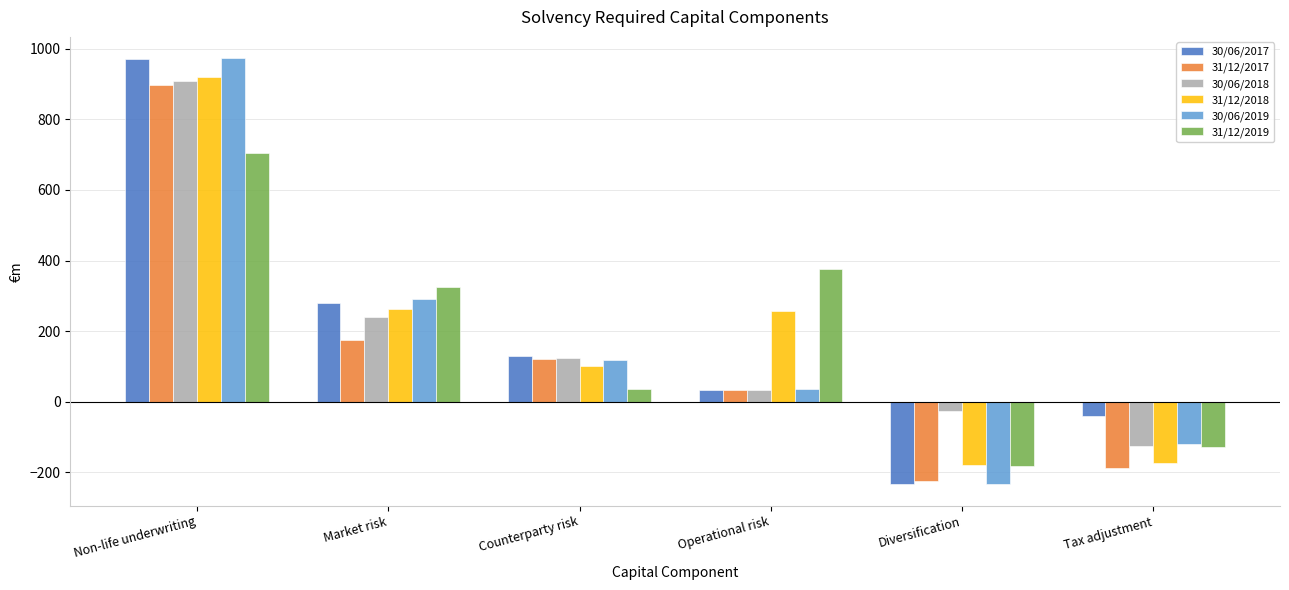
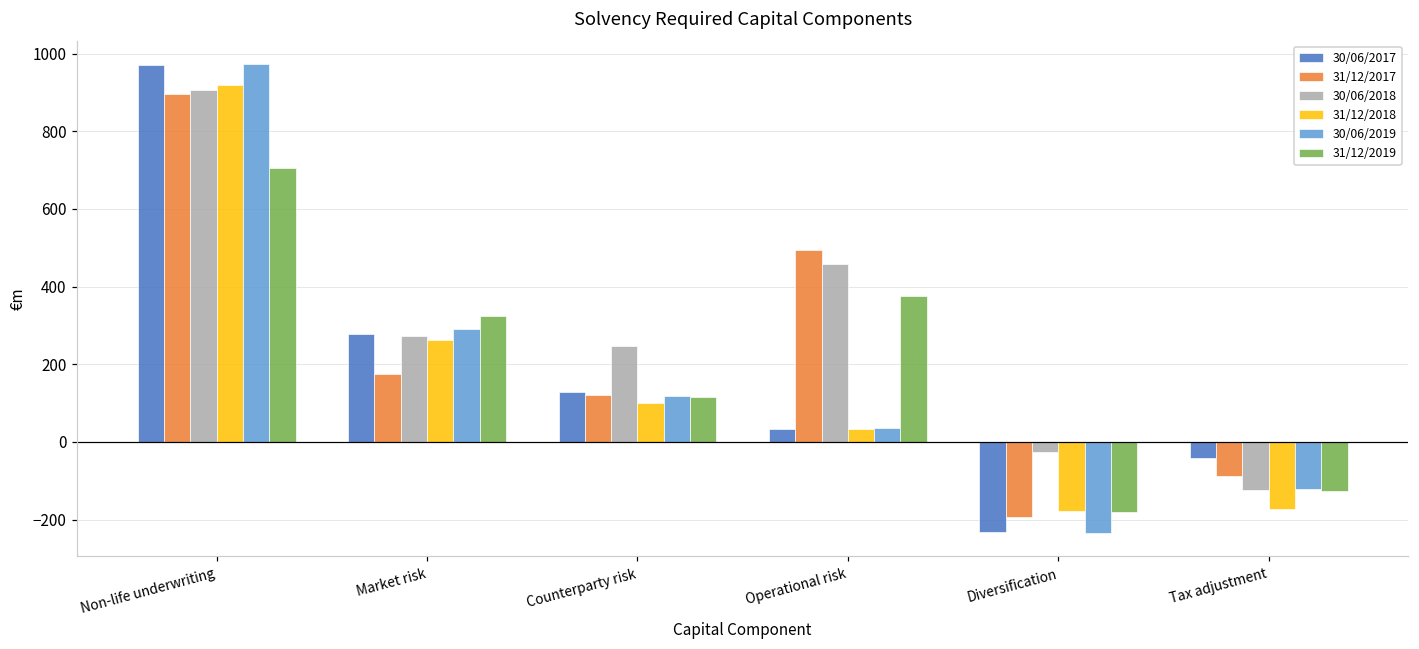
  {
    "31/12/2017": {
      "Non-life underwriting": 900,
      "Market risk": 180,
      "Counterparty risk": 120,
-     "Operational risk": 30,
-     "Diversification": -220,
-     "Tax adjustment": -190
+     "Operational risk": 490,
+     "Diversification": -190,
+     "Tax adjustment": -90
    },
    "30/06/2018": {
      "Non-life underwriting": 910,
-     "Market risk": 240,
-     "Counterparty risk": 120,
-     "Operational risk": 30,
+     "Market risk": 270,
+     "Counterparty risk": 250,
+     "Operational risk": 460,
      "Diversification": -30,
      "Tax adjustment": -120
    },
    "31/12/2018": {
      "Non-life underwriting": 920,
      "Market risk": 260,
      "Counterparty risk": 100,
-     "Operational risk": 260,
+     "Operational risk": 30,
      "Diversification": -180,
      "Tax adjustment": -170
    },
    "31/12/2019": {
      "Non-life underwriting": 710,
      "Market risk": 320,
-     "Counterparty risk": 40,
+     "Counterparty risk": 120,
      "Operational risk": 380,
      "Diversification": -180,
      "Tax adjustment": -130
    }
  }
